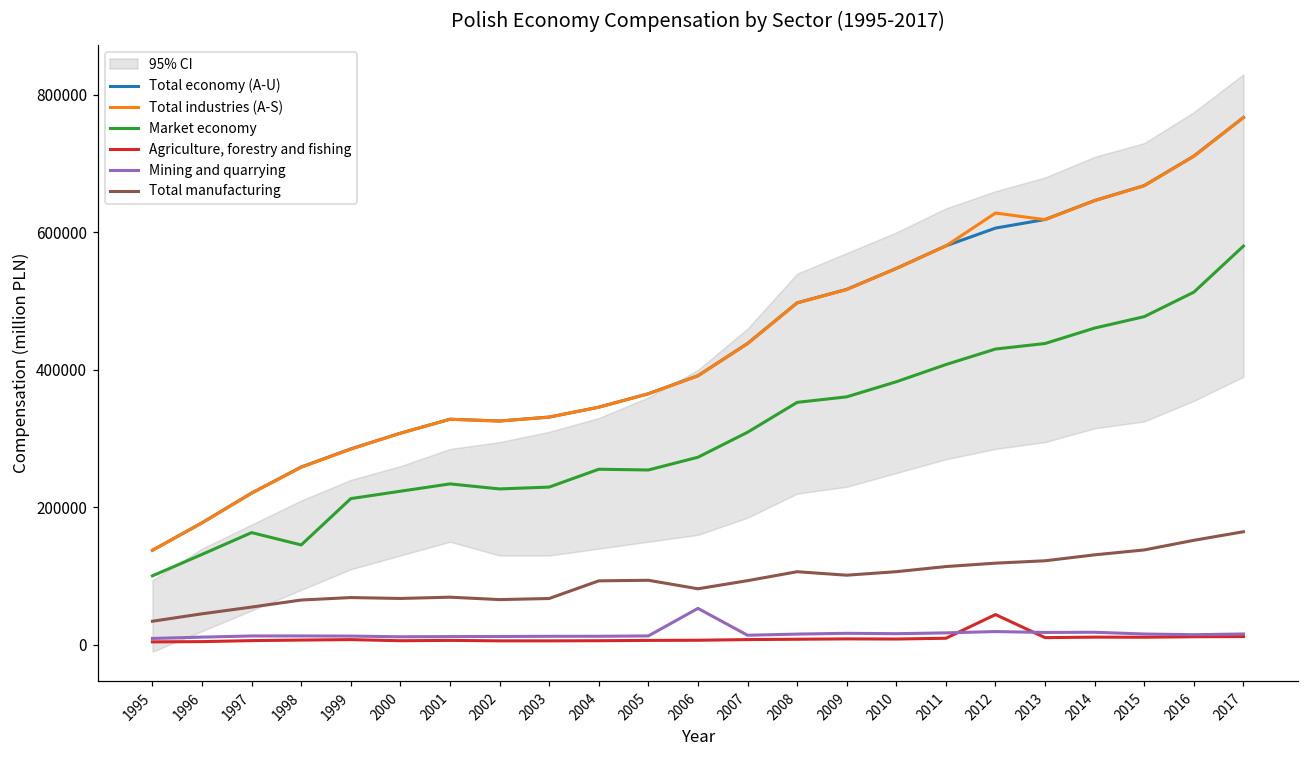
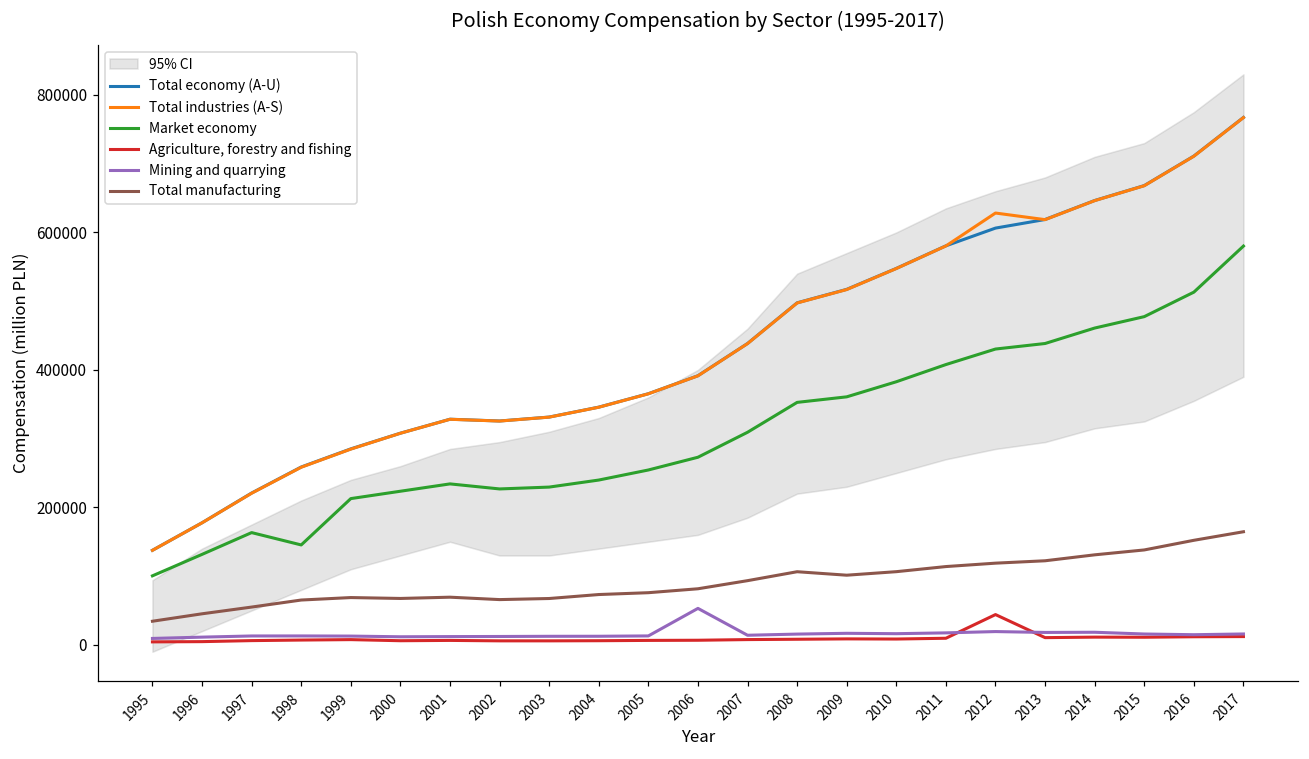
  {
    "Total economy (A-U)": {
      "2012": 610000
    },
    "Total industries (A-S)": {
      "2012": 630000
    },
    "Market economy": {
      "1995": 100000,
      "1996": 130000,
      "1997": 160000,
      "1998": 150000,
      "1999": 210000,
      "2000": 220000,
      "2001": 230000,
      "2002": 230000,
      "2003": 230000,
-     "2004": 260000,
+     "2004": 240000,
      "2005": 250000,
      "2006": 270000,
      "2007": 310000,
      "2008": 350000,
      "2009": 360000,
      "2010": 380000,
      "2011": 410000,
      "2012": 430000,
      "2013": 440000,
      "2014": 460000,
      "2015": 480000,
      "2016": 510000,
      "2017": 580000
    },
    "Agriculture, forestry and fishing": {
      "1995": 0,
      "1996": 0,
      "1997": 10000,
      "1998": 10000,
      "1999": 10000,
      "2000": 10000,
      "2001": 10000,
      "2002": 10000,
      "2003": 10000,
      "2004": 10000,
      "2005": 10000,
      "2006": 10000,
      "2007": 10000,
      "2008": 10000,
      "2009": 10000,
      "2010": 10000,
      "2011": 10000,
      "2012": 40000,
      "2013": 10000,
      "2014": 10000,
      "2015": 10000
    },
    "Mining and quarrying": {
      "1995": 10000,
      "1996": 10000,
      "1997": 10000,
      "1998": 10000,
      "1999": 10000,
      "2000": 10000,
      "2001": 10000,
      "2002": 10000,
      "2003": 10000,
      "2004": 10000,
      "2005": 10000,
      "2006": 50000,
      "2007": 10000,
      "2008": 20000,
      "2009": 20000,
      "2010": 20000,
      "2011": 20000,
      "2012": 20000,
      "2013": 20000,
      "2014": 20000,
      "2015": 20000
    },
    "Total manufacturing": {
      "1995": 30000,
      "1996": 50000,
      "1997": 50000,
      "1998": 70000,
      "1999": 70000,
      "2000": 70000,
      "2001": 70000,
      "2002": 70000,
      "2003": 70000,
-     "2004": 90000,
-     "2005": 90000,
+     "2004": 70000,
+     "2005": 80000,
      "2006": 80000,
      "2007": 90000,
      "2008": 110000,
      "2009": 100000,
      "2010": 110000,
      "2011": 110000,
      "2012": 120000,
      "2013": 120000,
      "2014": 130000,
      "2015": 140000,
      "2016": 150000,
      "2017": 160000
    }
  }
